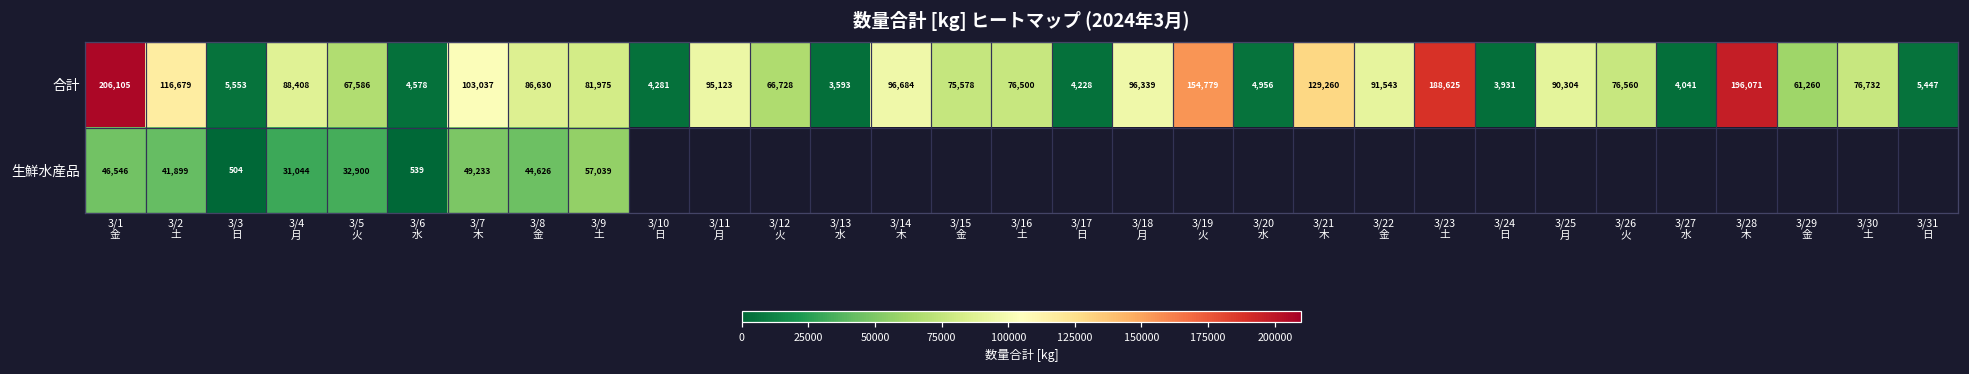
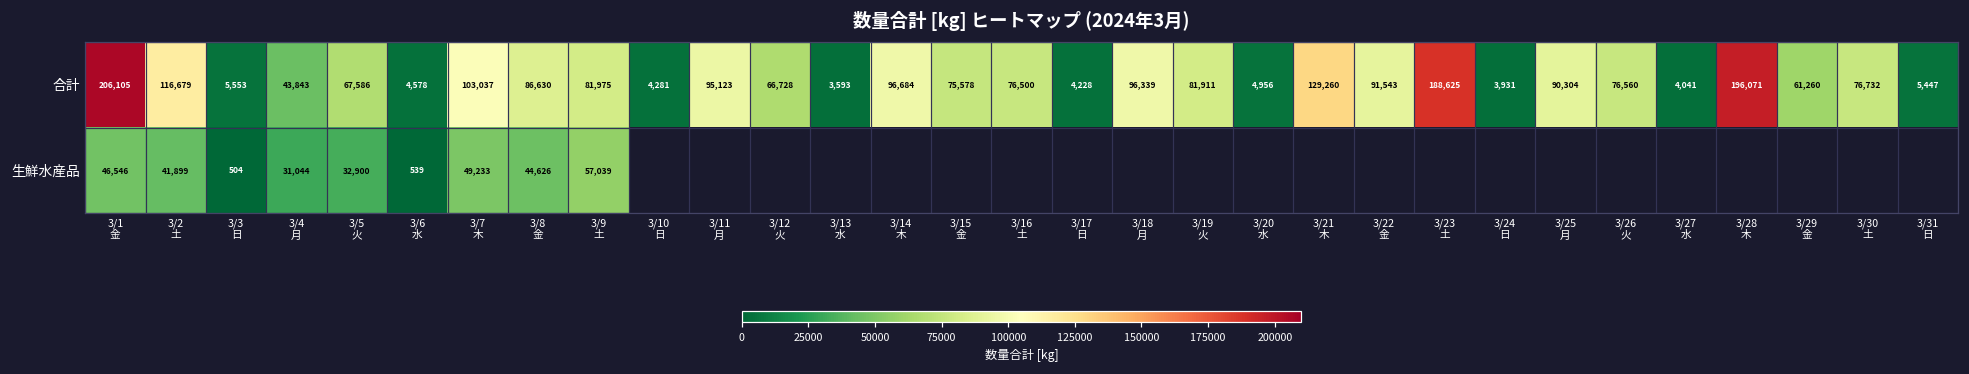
  {
    "合計": {
      "3/1 金": "206,105",
      "3/2 土": "116,679",
      "3/3 日": "5,553",
-     "3/4 月": "88,408",
+     "3/4 月": "43,843",
      "3/5 火": "67,586",
      "3/6 水": "4,578",
      "3/7 木": "103,037",
      "3/8 金": "86,630",
      "3/9 土": "81,975",
      "3/10 日": "4,281",
      "3/11 月": "95,123",
      "3/12 火": "66,728",
      "3/13 水": "3,593",
      "3/14 木": "96,684",
      "3/15 金": "75,578",
      "3/16 土": "76,500",
      "3/17 日": "4,228",
      "3/18 月": "96,339",
-     "3/19 火": "154,779",
+     "3/19 火": "81,911",
      "3/20 水": "4,956",
      "3/21 木": "129,260",
      "3/22 金": "91,543",
      "3/23 土": "188,625",
      "3/24 日": "3,931",
      "3/25 月": "90,304",
      "3/26 火": "76,560",
      "3/27 水": "4,041",
      "3/28 木": "196,071",
      "3/29 金": "61,260",
      "3/30 土": "76,732",
      "3/31 日": "5,447"
    },
    "生鮮水産品": {
      "3/1 金": "46,546",
      "3/2 土": "41,899",
      "3/3 日": "504",
      "3/4 月": "31,044",
      "3/5 火": "32,900",
      "3/6 水": "539",
      "3/7 木": "49,233",
      "3/8 金": "44,626",
      "3/9 土": "57,039"
    }
  }
